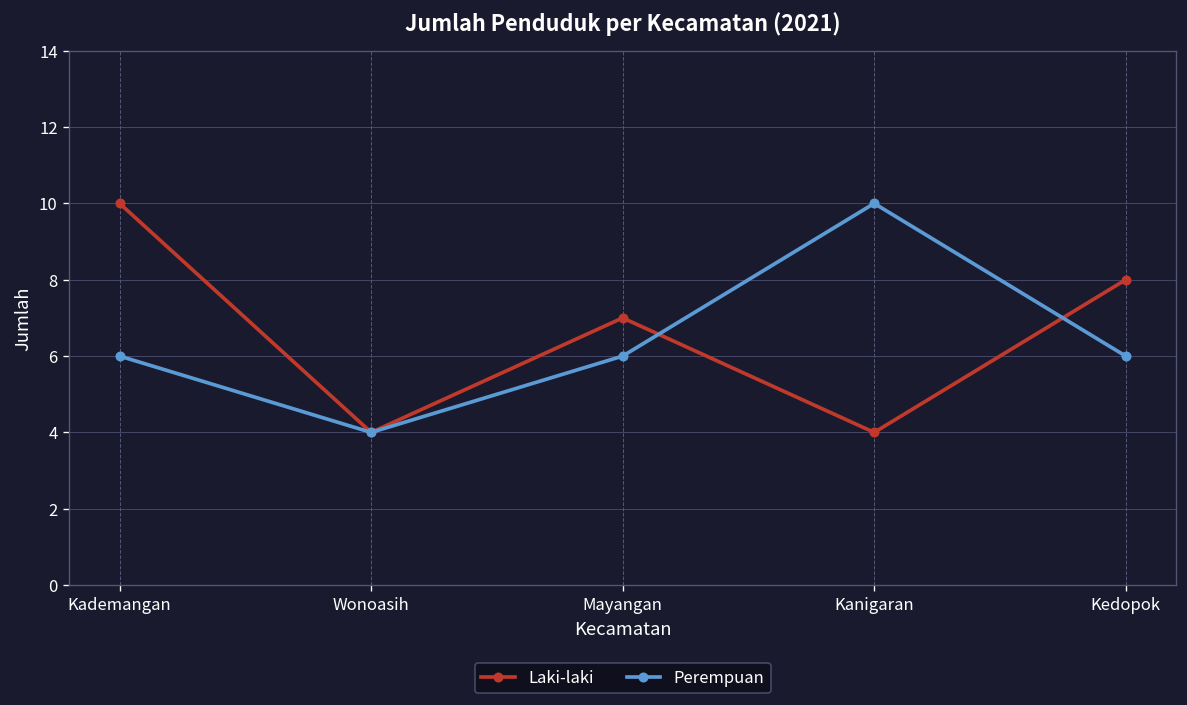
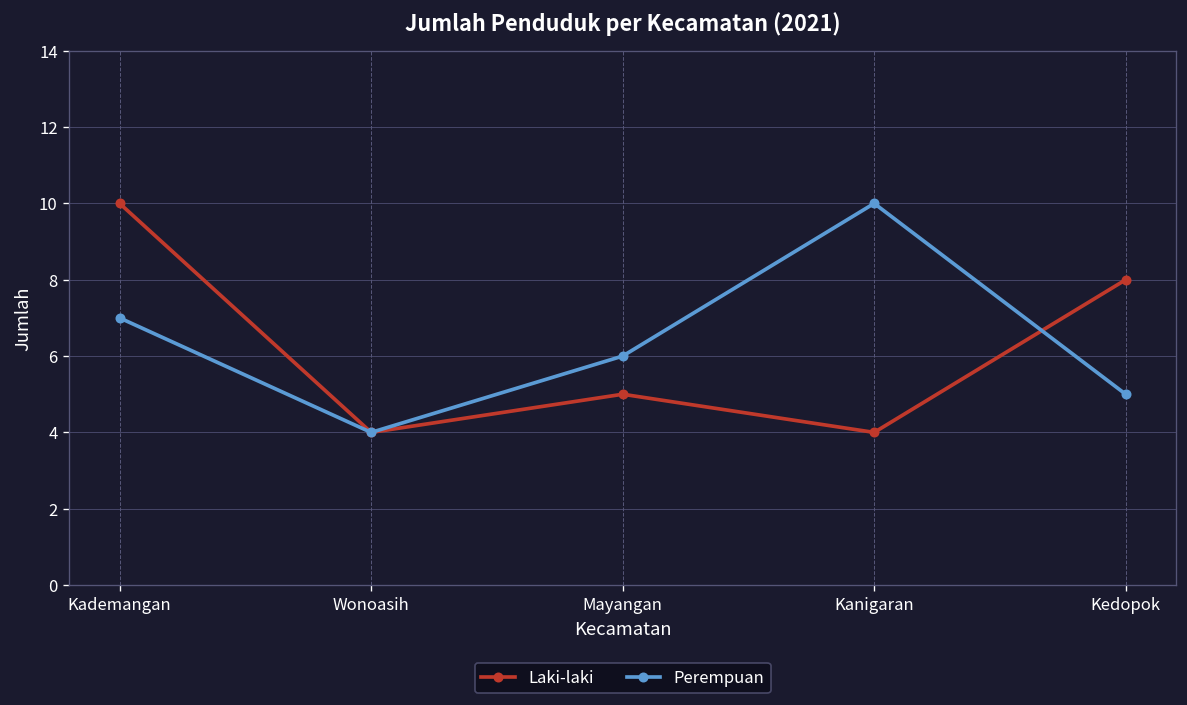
  {
    "Laki-laki": {
      "Kademangan": 10,
-     "Mayangan": 7,
+     "Mayangan": 5,
      "Kanigaran": 4,
      "Kedopok": 8
    },
    "Perempuan": {
-     "Kademangan": 6,
+     "Kademangan": 7,
      "Mayangan": 6,
      "Kanigaran": 10,
-     "Kedopok": 6
+     "Kedopok": 5
    }
  }
